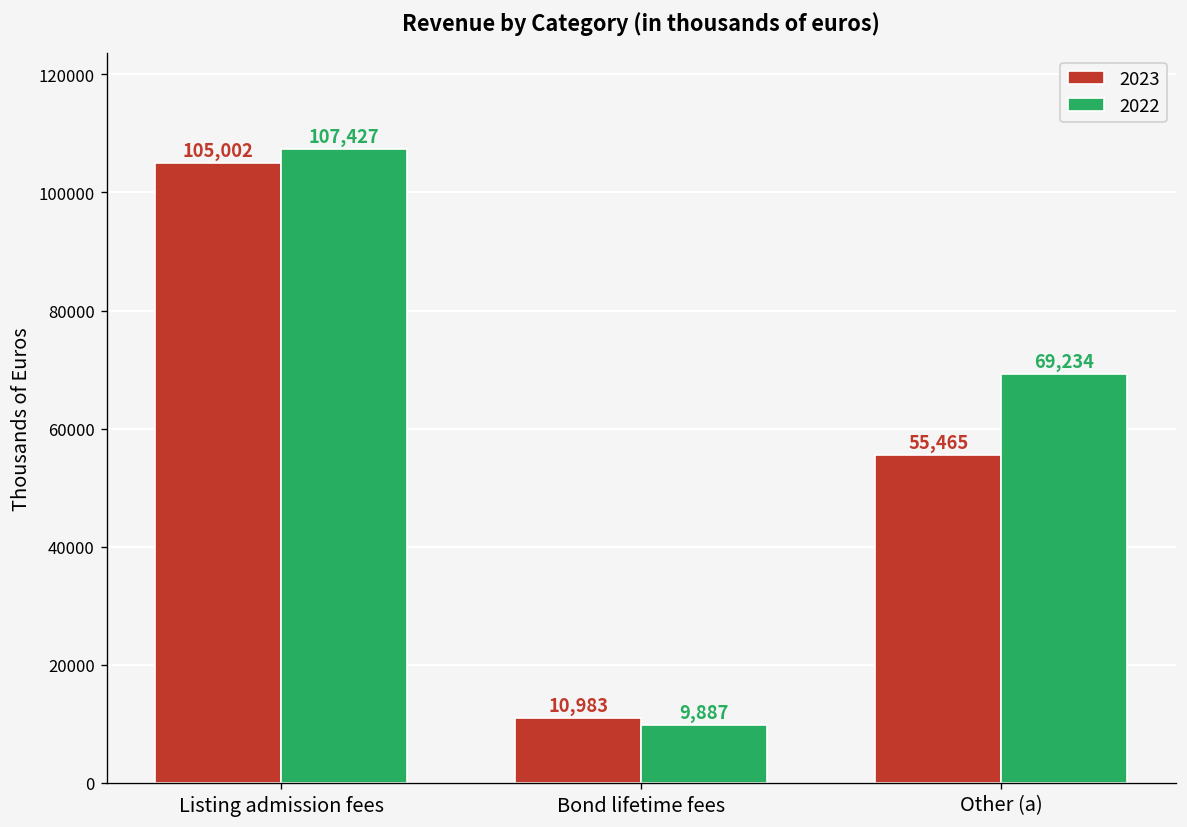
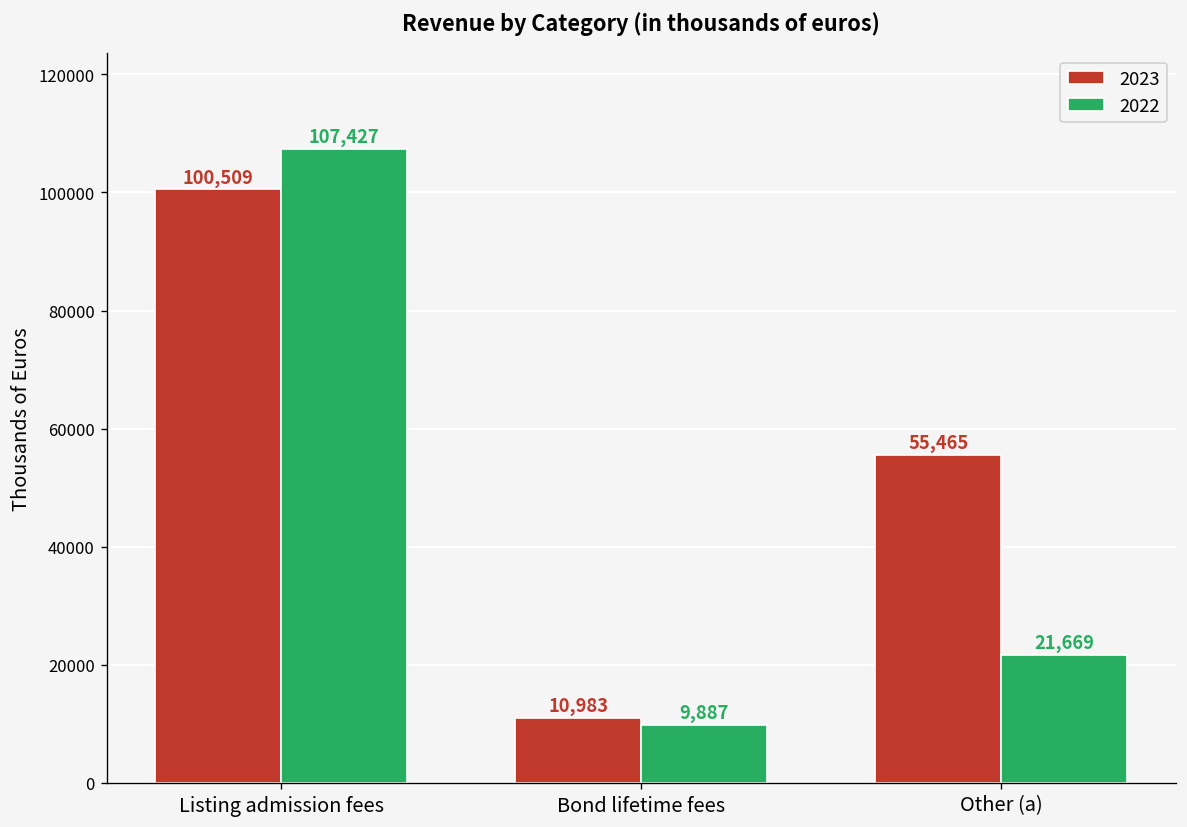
  {
    "2023": {
-     "Listing admission fees": "105,002",
+     "Listing admission fees": "100,509",
      "Bond lifetime fees": "10,983",
      "Other (a)": "55,465"
    },
    "2022": {
      "Listing admission fees": "107,427",
      "Bond lifetime fees": "9,887",
-     "Other (a)": "69,234"
+     "Other (a)": "21,669"
    }
  }
